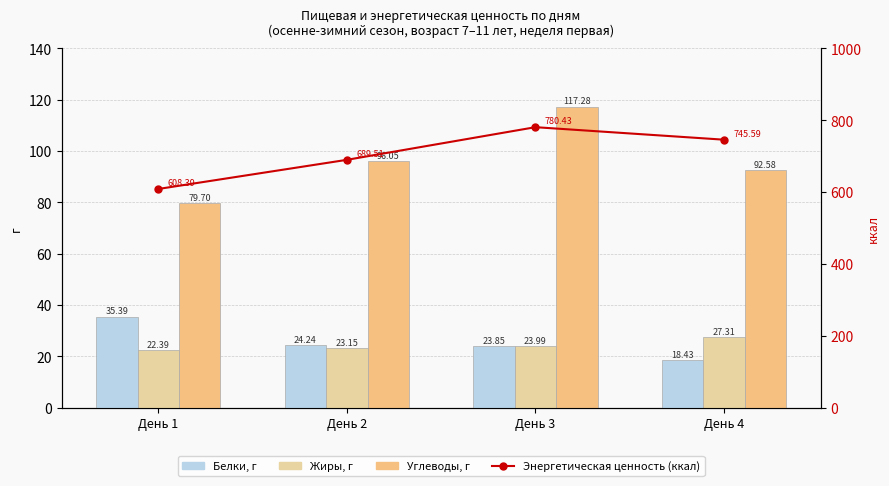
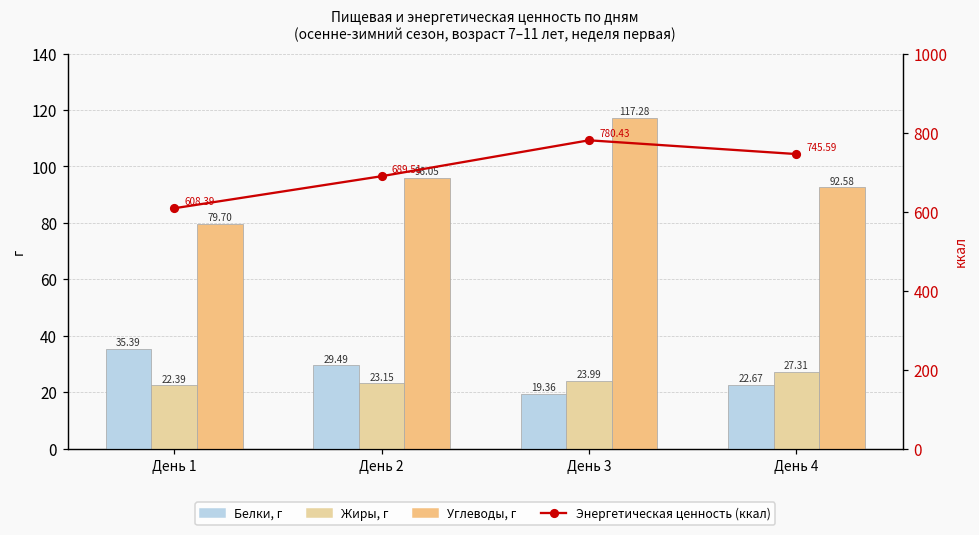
  {
    "Белки, г": {
      "День 1": 35.39,
-     "День 2": 24.24,
-     "День 3": 23.85,
-     "День 4": 18.43
+     "День 2": 29.49,
+     "День 3": 19.36,
+     "День 4": 22.67
    },
    "Энергетическая ценность (ккал)": {
      "День 1": 608.39,
      "День 3": 780.43,
      "День 4": 745.59
    }
  }
